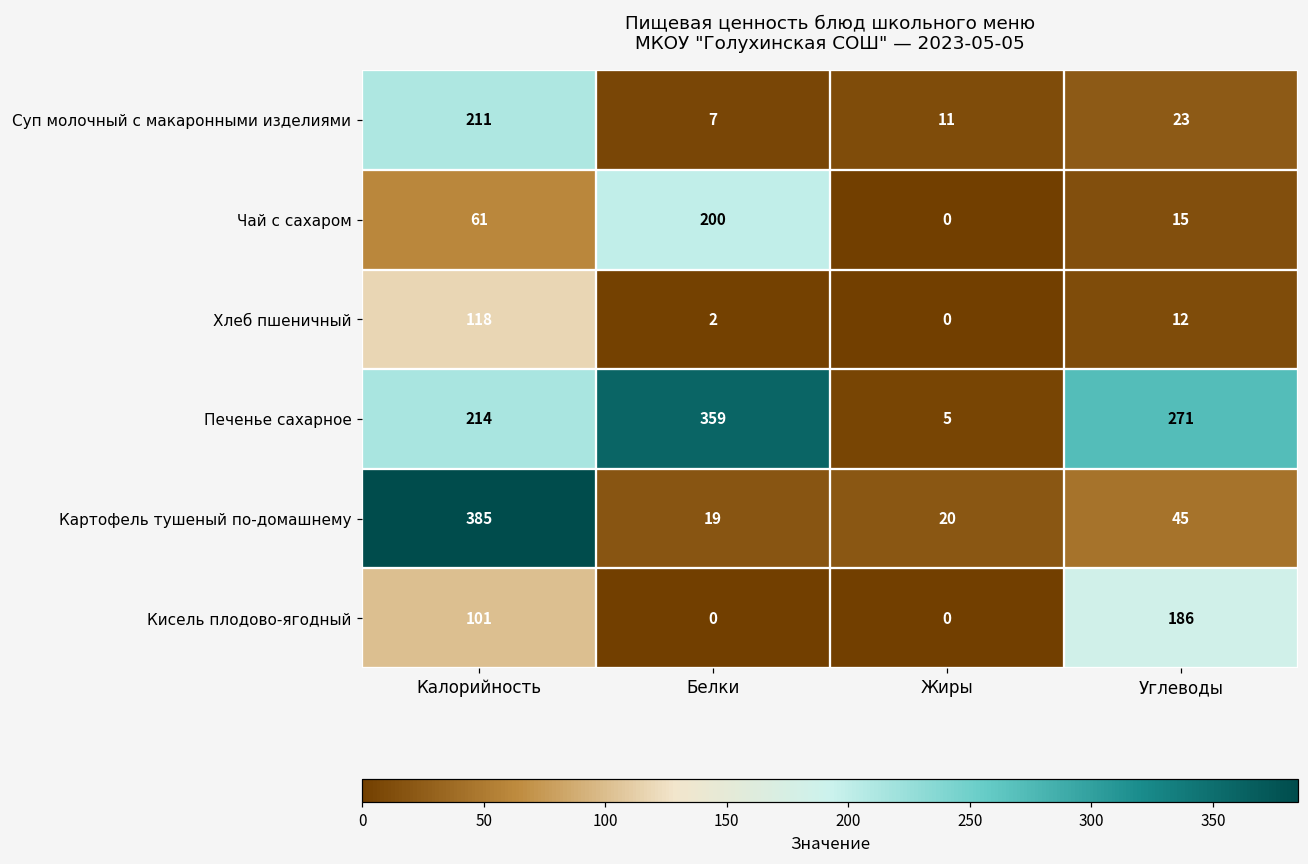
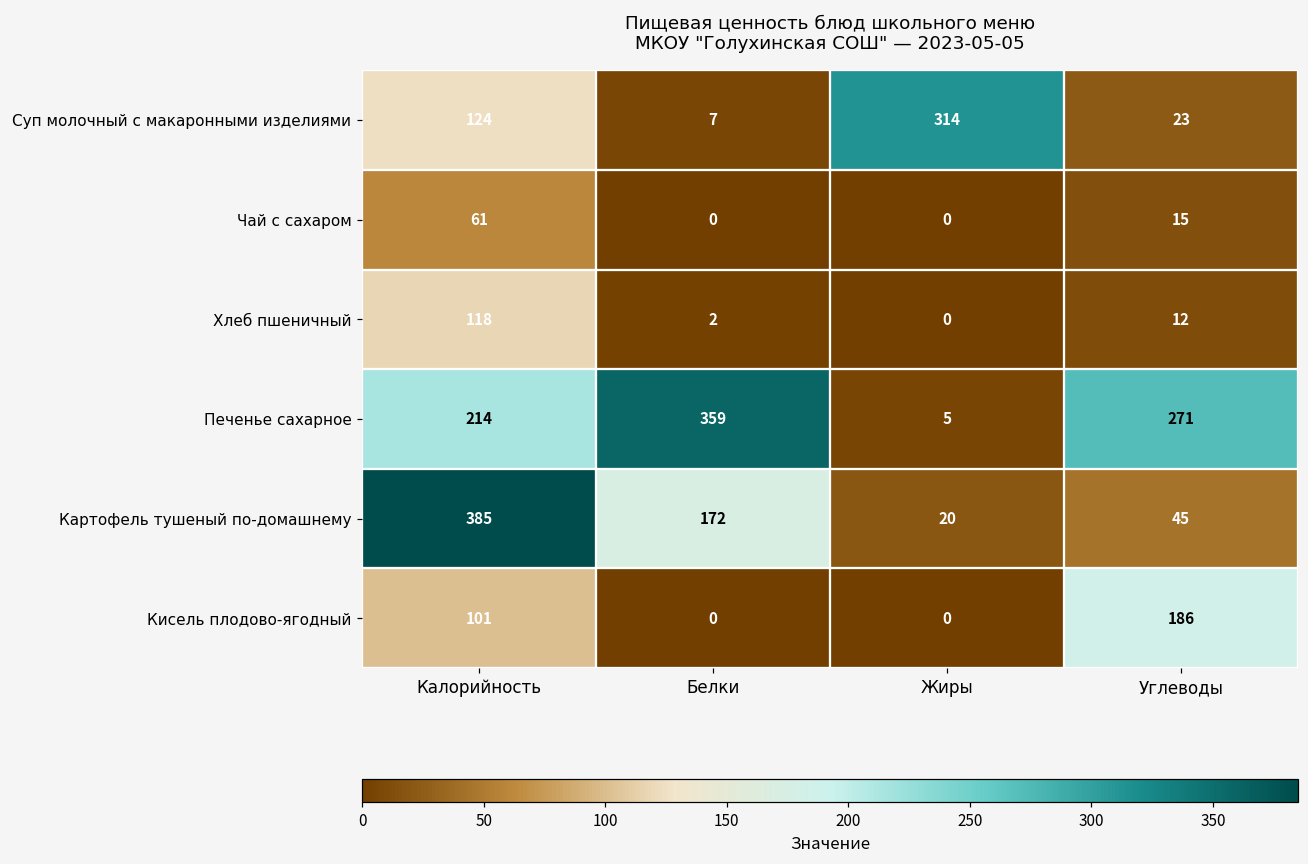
  {
    "Суп молочный с макаронными изделиями": {
-     "Калорийность": 211,
+     "Калорийность": 124,
      "Белки": 7,
-     "Жиры": 11,
+     "Жиры": 314,
      "Углеводы": 23
    },
    "Чай с сахаром": {
      "Калорийность": 61,
-     "Белки": 200,
+     "Белки": 0,
      "Жиры": 0,
      "Углеводы": 15
    },
    "Хлеб пшеничный": {
      "Калорийность": 118,
      "Белки": 2,
      "Жиры": 0,
      "Углеводы": 12
    },
    "Печенье сахарное": {
      "Калорийность": 214,
      "Белки": 359,
      "Жиры": 5,
      "Углеводы": 271
    },
    "Картофель тушеный по-домашнему": {
      "Калорийность": 385,
-     "Белки": 19,
+     "Белки": 172,
      "Жиры": 20,
      "Углеводы": 45
    },
    "Кисель плодово-ягодный": {
      "Калорийность": 101,
      "Белки": 0,
      "Жиры": 0,
      "Углеводы": 186
    }
  }
